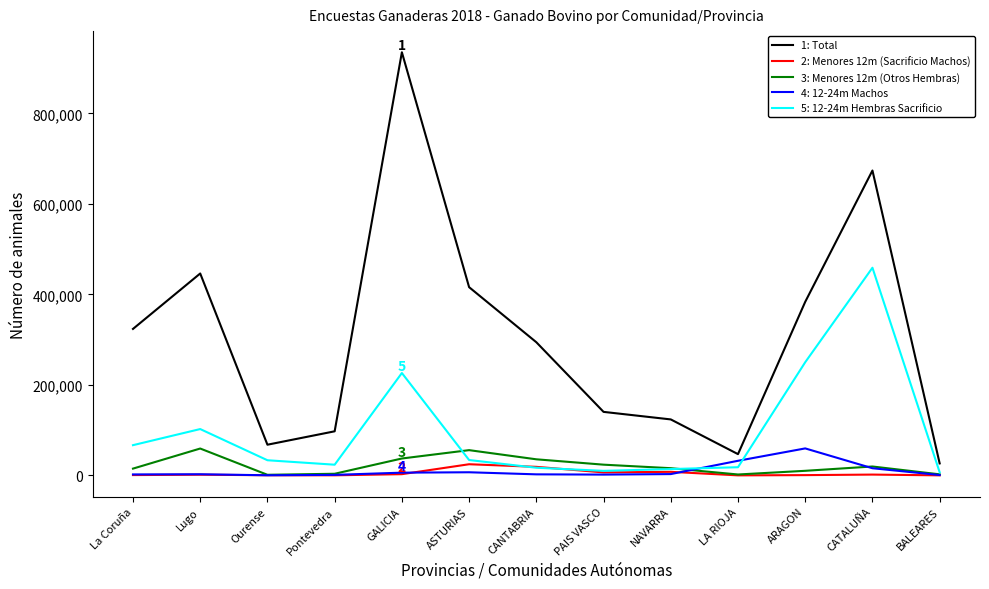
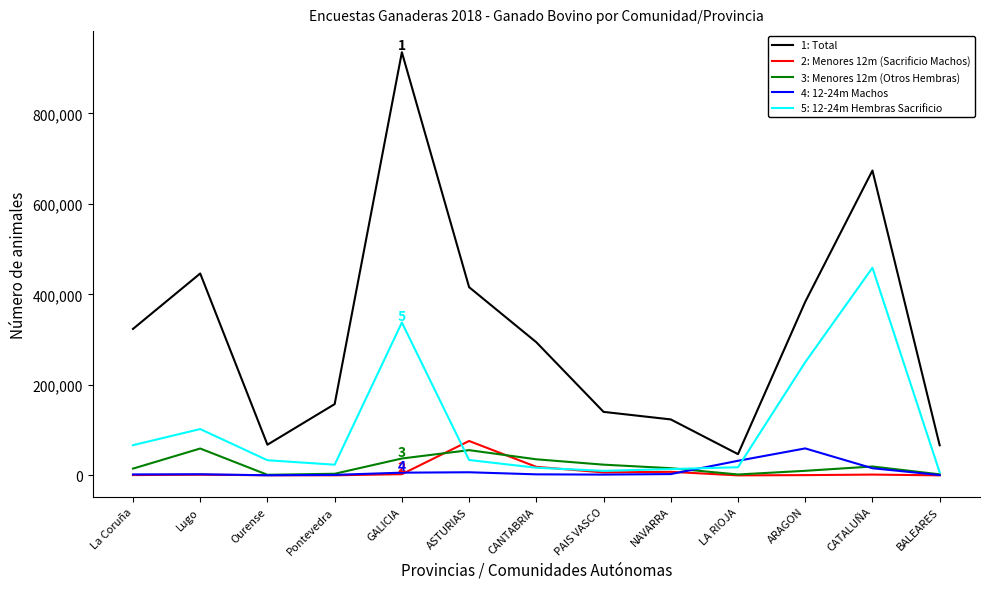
  {
    "1: Total": {
      "La Coruña": "320,000",
      "Lugo": "450,000",
      "Ourense": "70,000",
-     "Pontevedra": "100,000",
+     "Pontevedra": "160,000",
      "ASTURIAS": "420,000",
      "CANTABRIA": "290,000",
      "PAIS VASCO": "140,000",
      "NAVARRA": "120,000",
      "LA RIOJA": "50,000",
      "ARAGON": "380,000",
      "CATALUÑA": "670,000",
-     "BALEARES": "30,000"
+     "BALEARES": "70,000"
    },
    "2: Menores 12m (Sacrificio Machos)": {
-     "ASTURIAS": "20,000",
+     "ASTURIAS": "80,000",
      "ARAGON": "0",
      "CATALUÑA": "0"
    },
    "3: Menores 12m (Otros Hembras)": {
      "La Coruña": "10,000",
      "Lugo": "60,000",
      "ASTURIAS": "60,000",
      "CANTABRIA": "40,000",
      "PAIS VASCO": "20,000",
      "ARAGON": "10,000"
    },
    "4: 12-24m Machos": {
      "ASTURIAS": "10,000",
      "CANTABRIA": "0",
      "LA RIOJA": "30,000",
      "ARAGON": "60,000"
    },
    "5: 12-24m Hembras Sacrificio": {
      "La Coruña": "70,000",
      "Lugo": "100,000",
      "Ourense": "30,000",
      "Pontevedra": "20,000",
-     "GALICIA": "230,000",
+     "GALICIA": "340,000",
      "ASTURIAS": "30,000",
      "LA RIOJA": "20,000",
      "ARAGON": "250,000",
      "CATALUÑA": "460,000"
    }
  }
